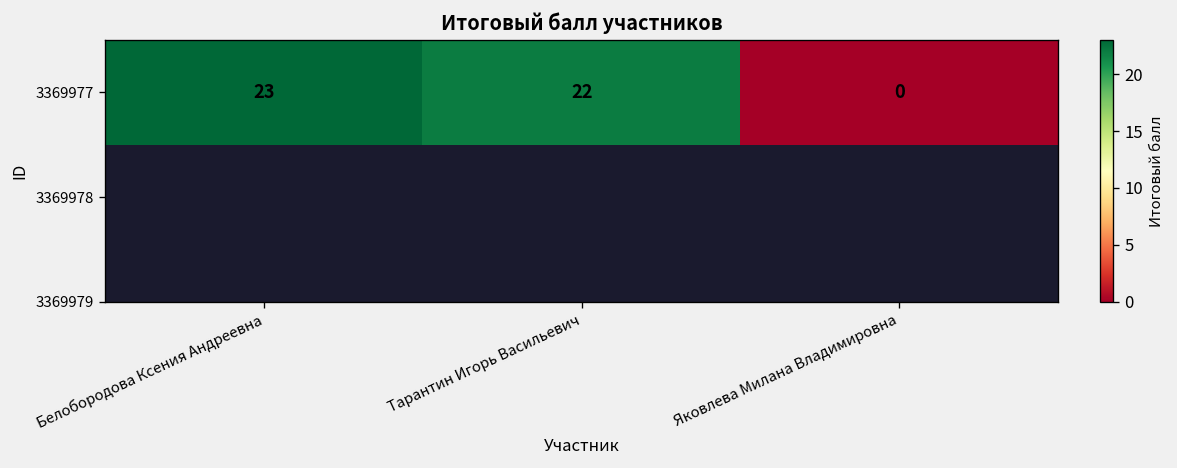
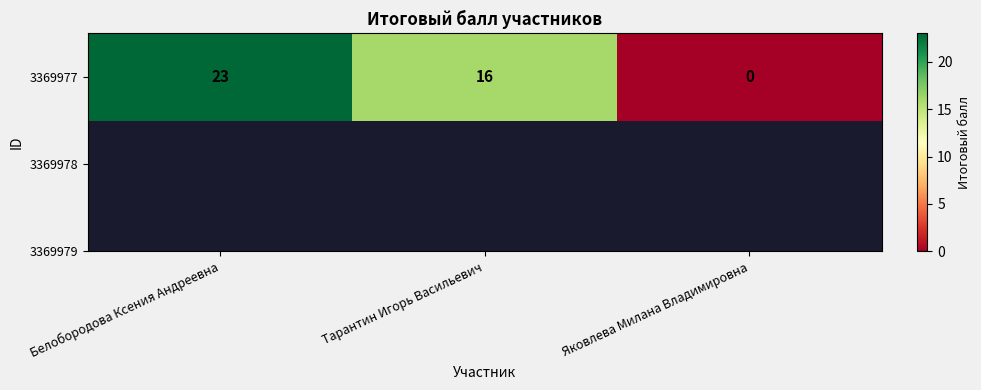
  {
    "3369977": {
      "Белобородова Ксения Андреевна": 23,
-     "Тарантин Игорь Васильевич": 22,
+     "Тарантин Игорь Васильевич": 16,
      "Яковлева Милана Владимировна": 0
    }
  }
